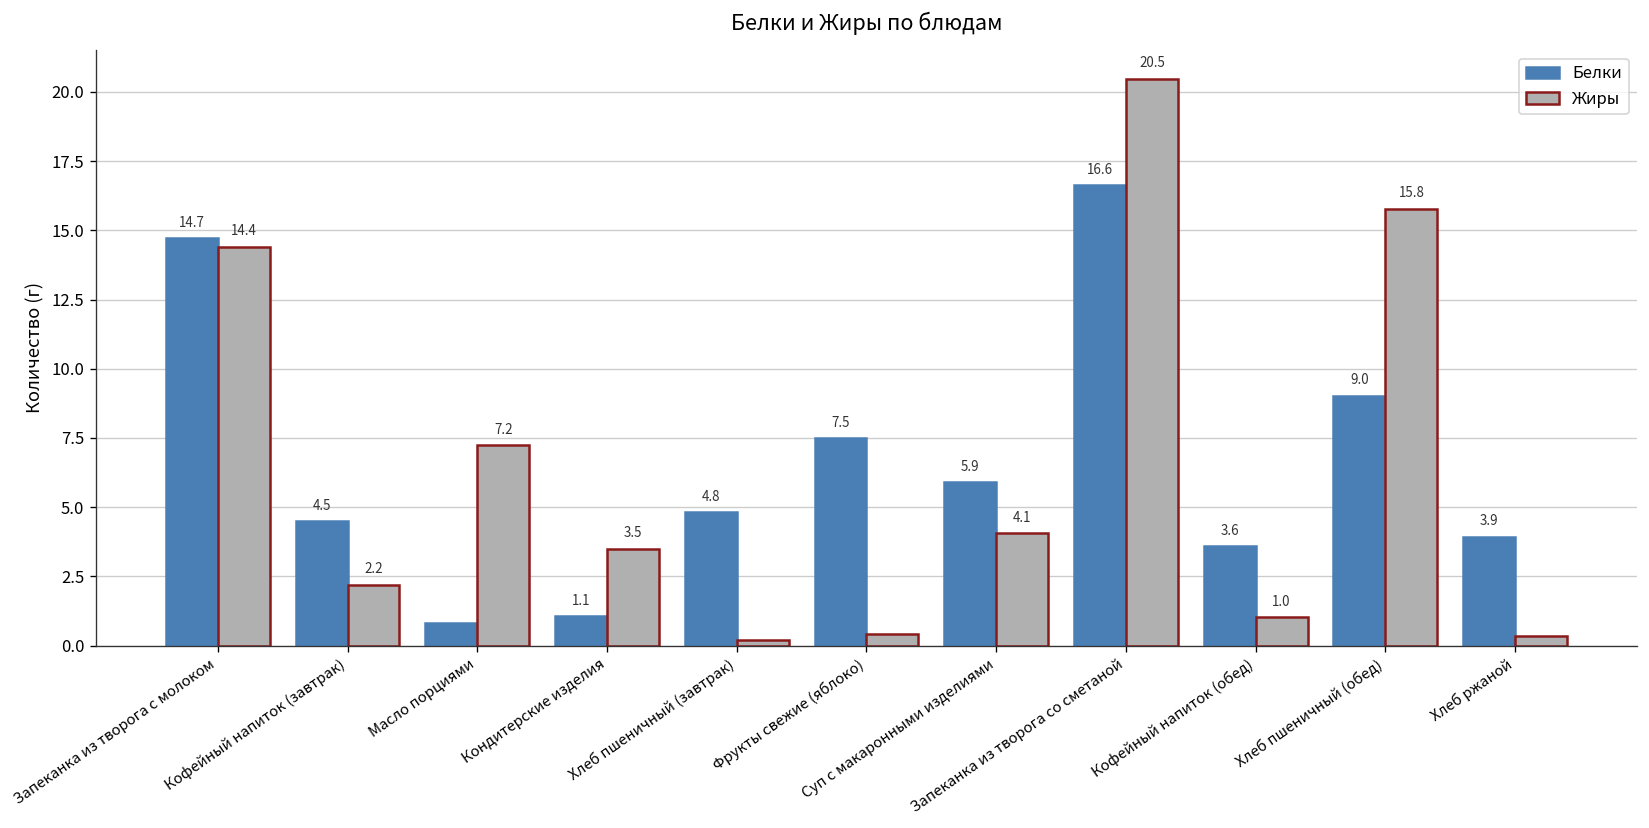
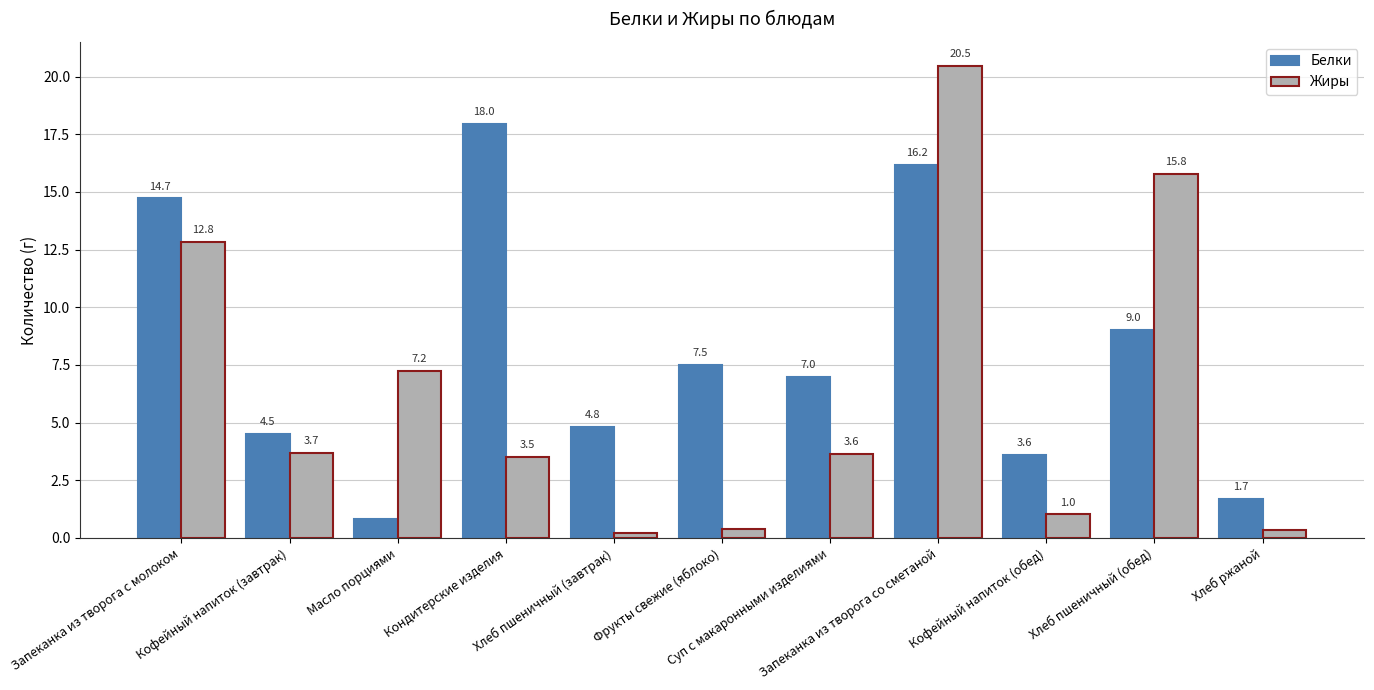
  {
    "Белки": {
      "Запеканка из творога с молоком": 14.7,
      "Кофейный напиток (завтрак)": 4.5,
-     "Кондитерские изделия": 1.1,
+     "Кондитерские изделия": 18.0,
      "Хлеб пшеничный (завтрак)": 4.8,
      "Фрукты свежие (яблоко)": 7.5,
-     "Суп с макаронными изделиями": 5.9,
-     "Запеканка из творога со сметаной": 16.6,
+     "Суп с макаронными изделиями": 7.0,
+     "Запеканка из творога со сметаной": 16.2,
      "Кофейный напиток (обед)": 3.6,
      "Хлеб пшеничный (обед)": 9.0,
-     "Хлеб ржаной": 3.9
+     "Хлеб ржаной": 1.7
    },
    "Жиры": {
-     "Запеканка из творога с молоком": 14.4,
-     "Кофейный напиток (завтрак)": 2.2,
+     "Запеканка из творога с молоком": 12.8,
+     "Кофейный напиток (завтрак)": 3.7,
      "Масло порциями": 7.2,
      "Кондитерские изделия": 3.5,
-     "Суп с макаронными изделиями": 4.1,
+     "Суп с макаронными изделиями": 3.6,
      "Запеканка из творога со сметаной": 20.5,
      "Кофейный напиток (обед)": 1.0,
      "Хлеб пшеничный (обед)": 15.8
    }
  }
